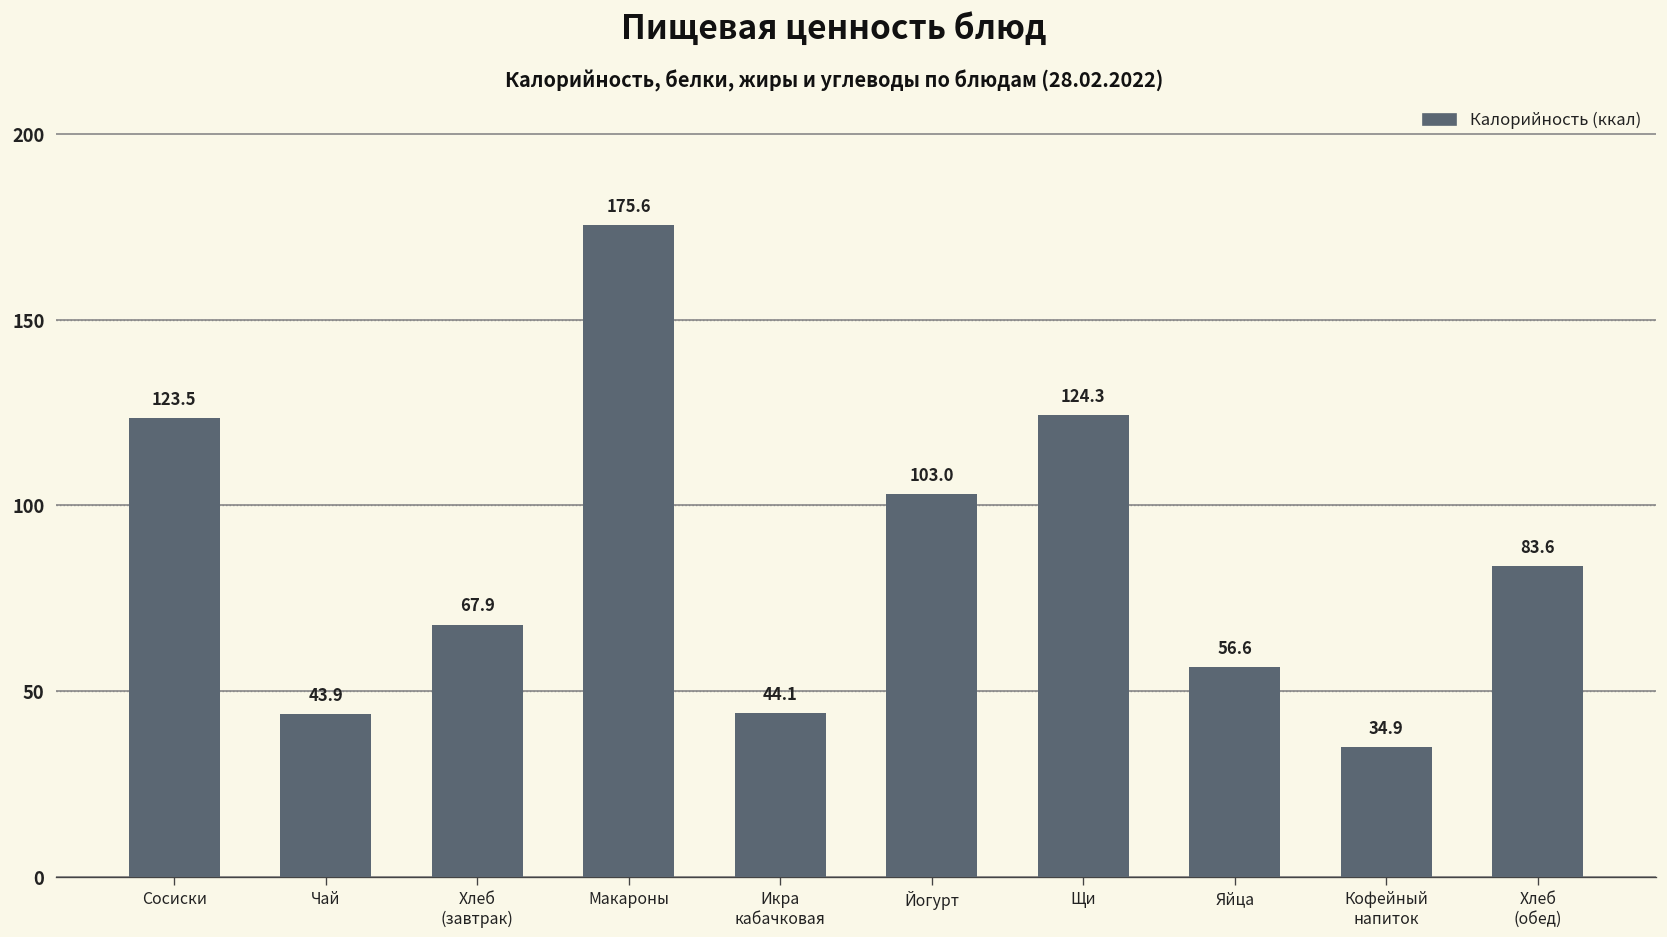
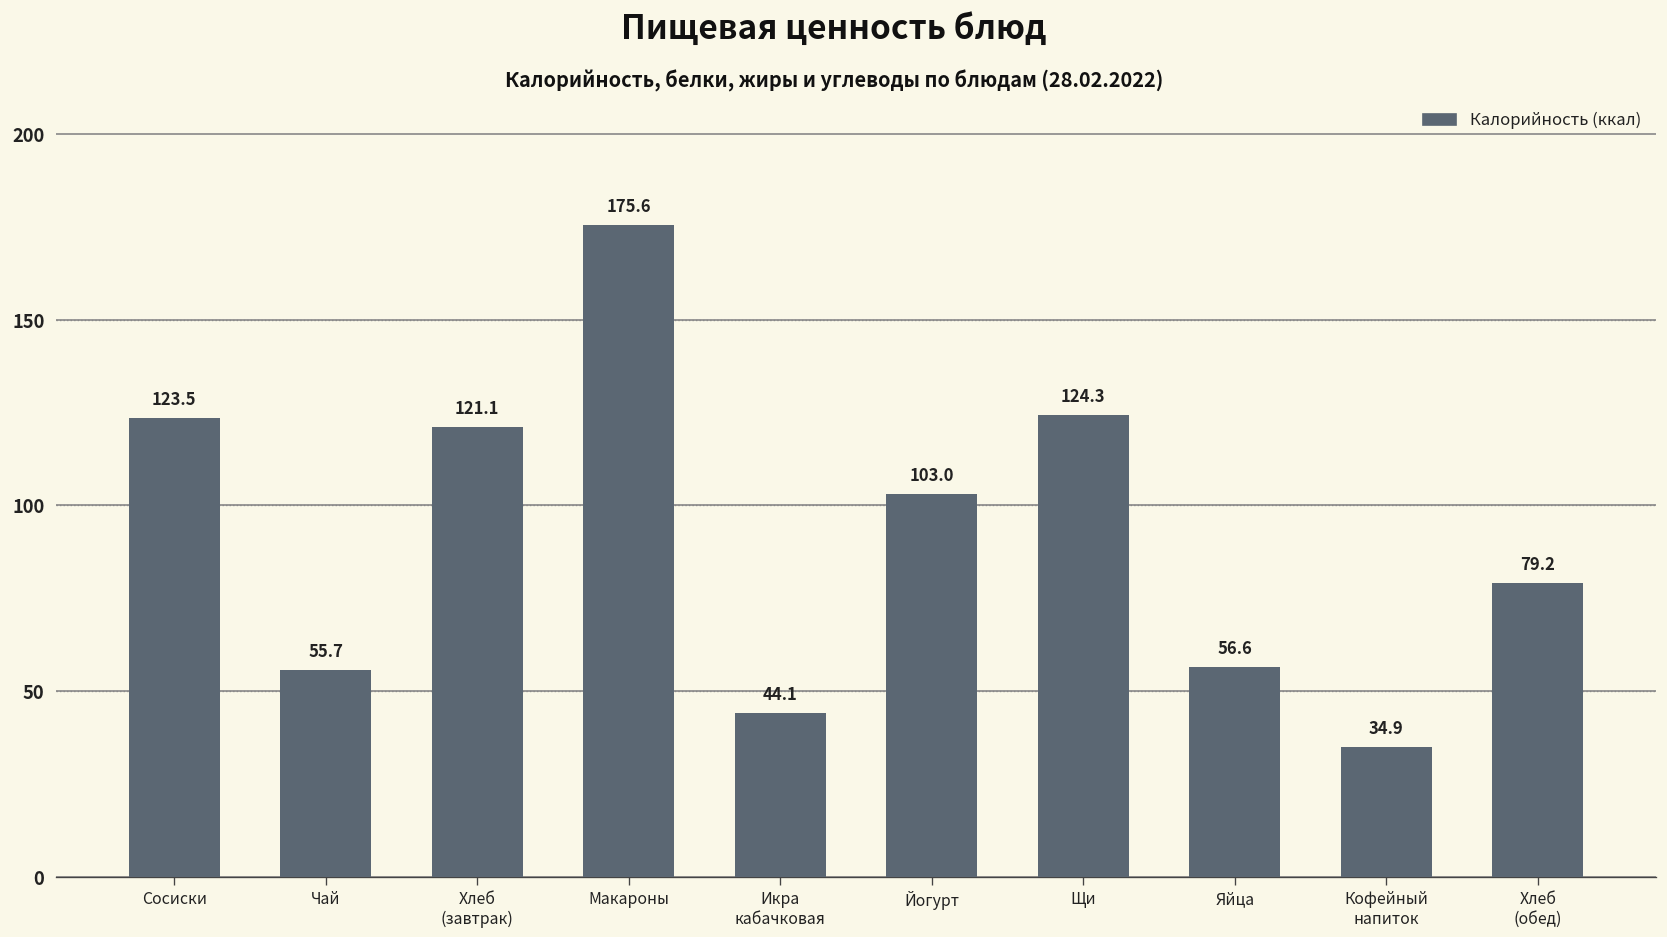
  {
    "Сосиски": 123.5,
-   "Чай": 43.9,
-   "Хлеб (завтрак)": 67.9,
+   "Чай": 55.7,
+   "Хлеб (завтрак)": 121.1,
    "Макароны": 175.6,
    "Икра кабачковая": 44.1,
    "Йогурт": 103.0,
    "Щи": 124.3,
    "Яйца": 56.6,
    "Кофейный напиток": 34.9,
-   "Хлеб (обед)": 83.6
+   "Хлеб (обед)": 79.2
  }
